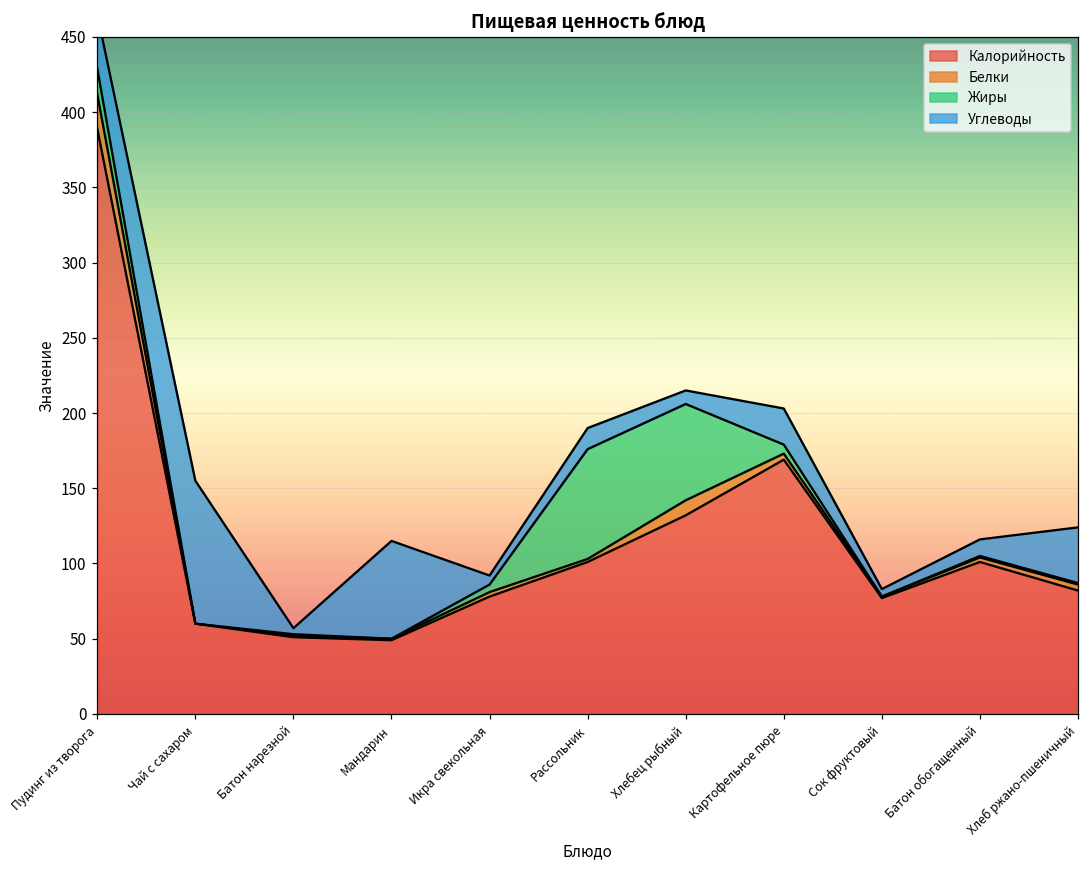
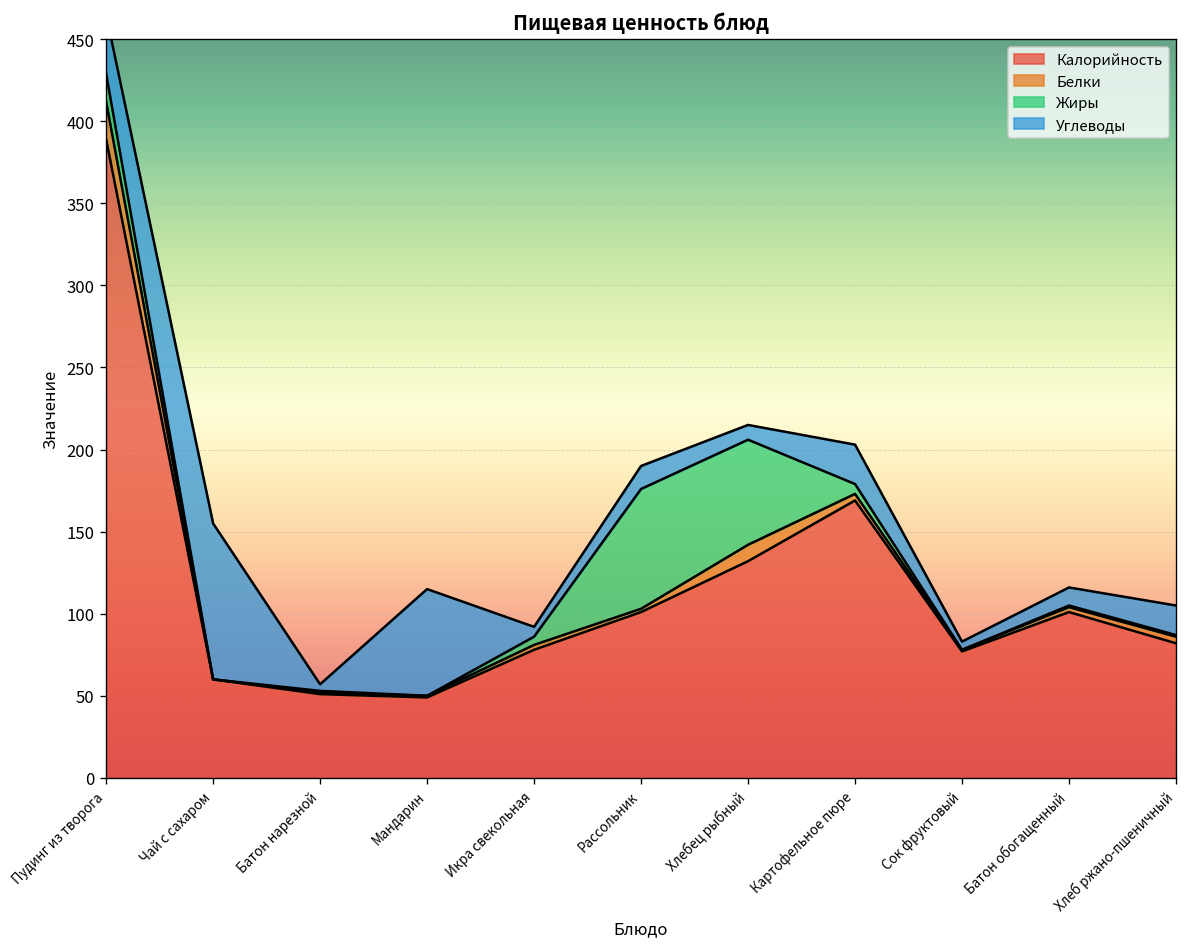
  {
    "Жиры": {
      "Пудинг из творога": 17,
      "Икра свекольная": 5,
      "Рассольник": 73,
      "Хлебец рыбный": 64,
      "Картофельное пюре": 6
    },
    "Углеводы": {
      "Чай с сахаром": 95,
      "Батон нарезной": 4,
      "Мандарин": 65,
      "Икра свекольная": 6,
      "Рассольник": 14,
      "Хлебец рыбный": 9,
      "Картофельное пюре": 24,
      "Сок фруктовый": 5,
      "Батон обогащенный": 11,
-     "Хлеб ржано-пшеничный": 37
+     "Хлеб ржано-пшеничный": 18
    }
  }
